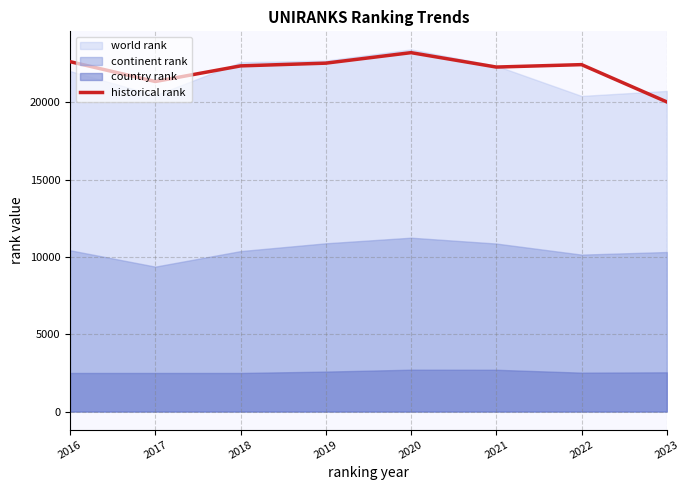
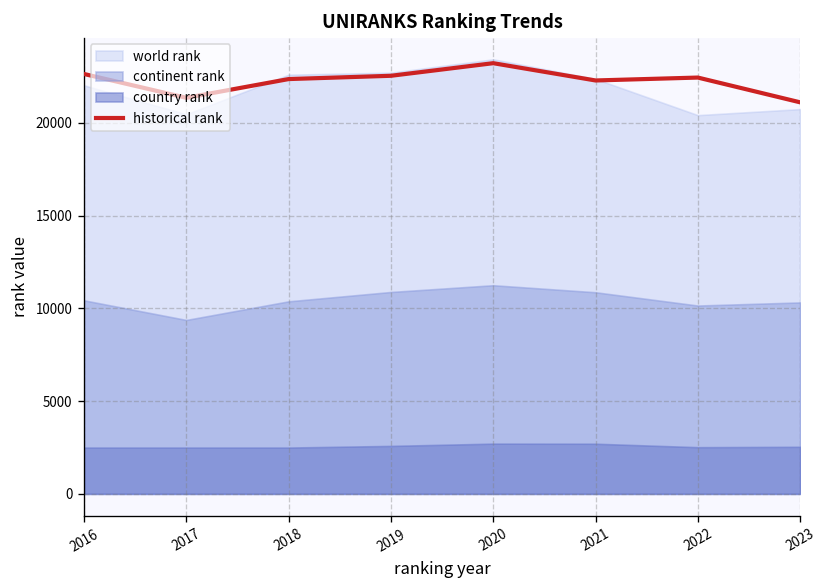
  {
    "historical rank": {
      "2016": 22600,
      "2018": 22400,
      "2019": 22500,
      "2020": 23200,
      "2022": 22400,
-     "2023": 20000
+     "2023": 21100
    }
  }
